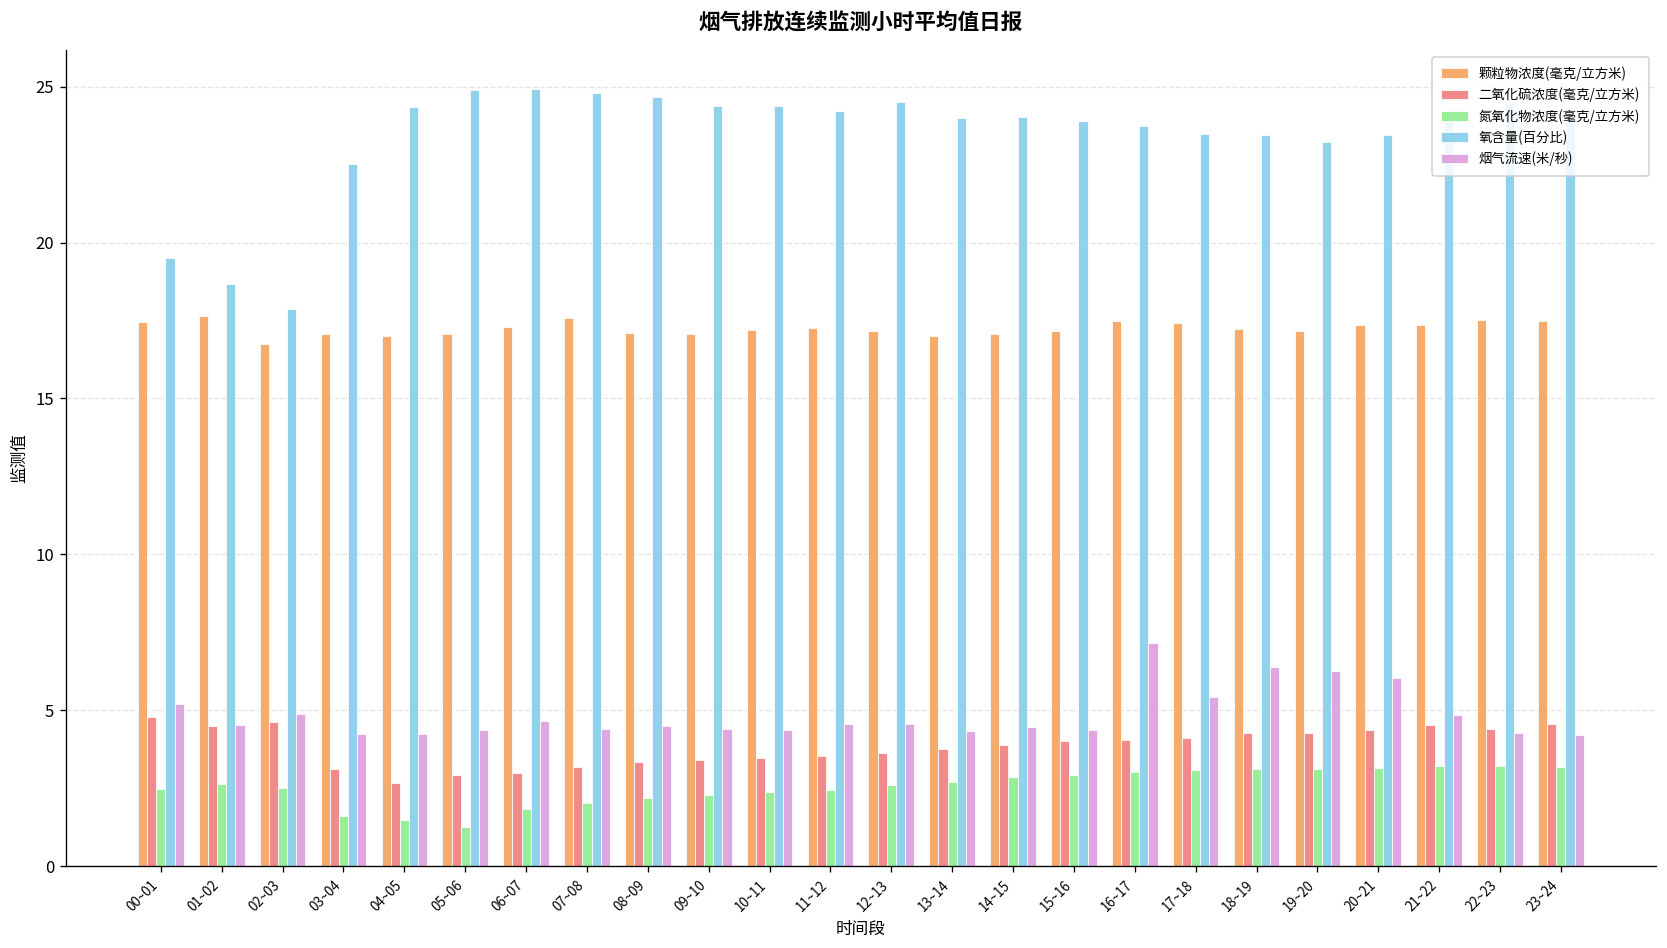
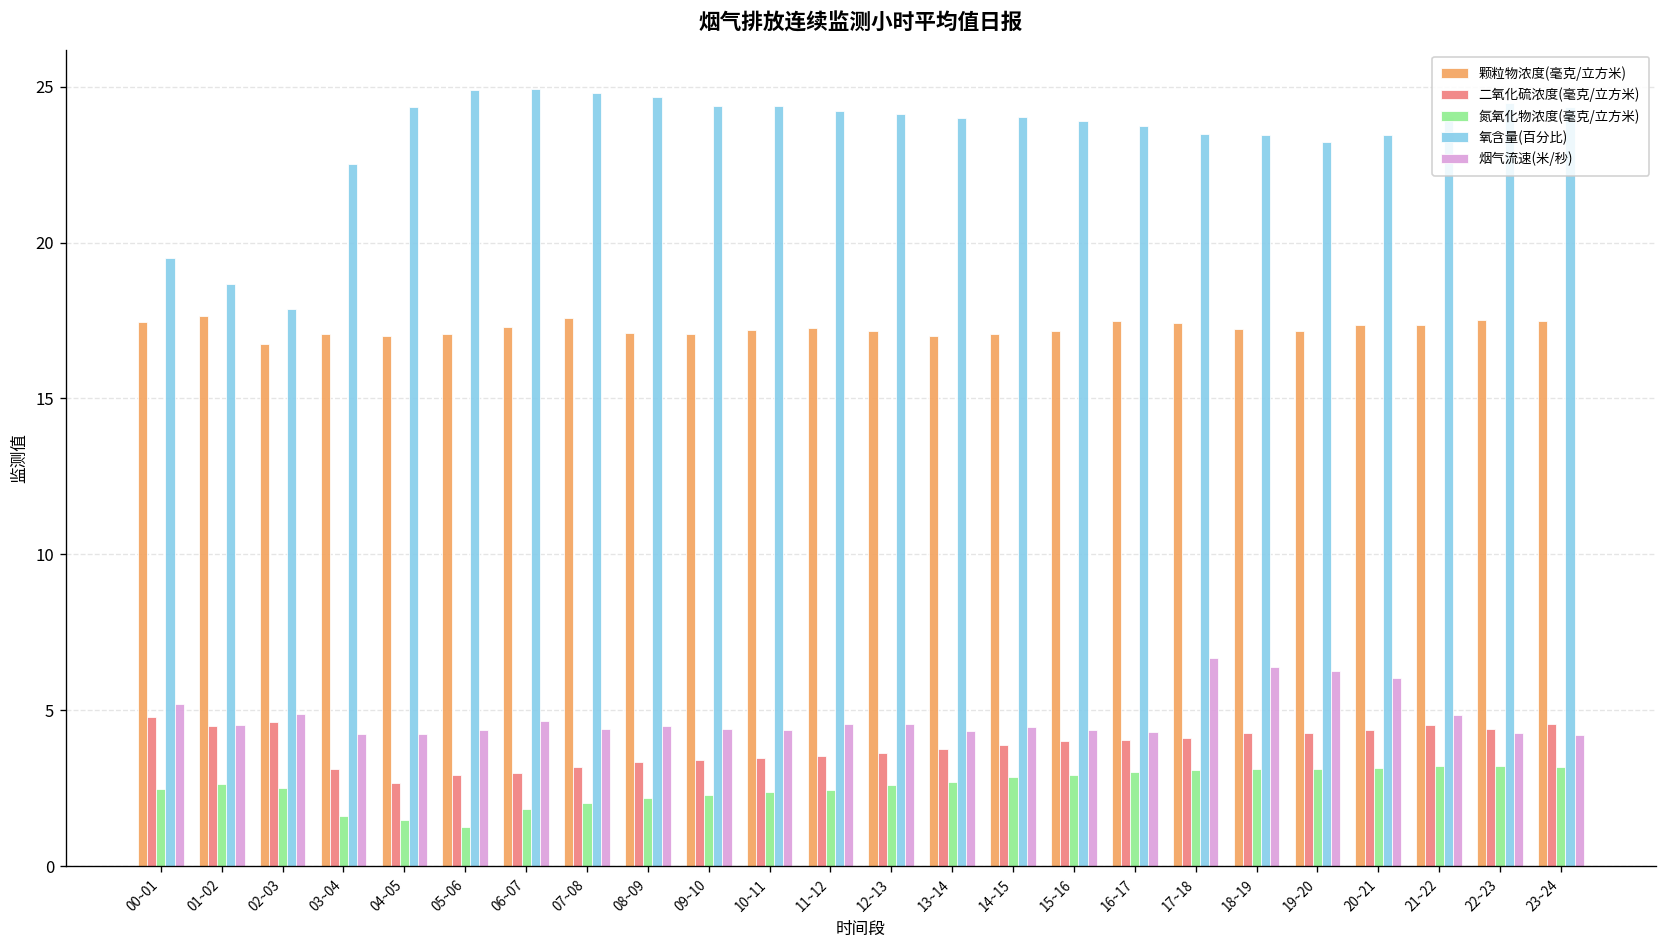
  {
    "氮氧化物浓度(毫克/立方米)": {
      "00~01": 2.5,
      "01~02": 2.6,
      "02~03": 2.5,
      "03~04": 1.6,
      "04~05": 1.5,
      "05~06": 1.2,
      "06~07": 1.8,
      "07~08": 2.0,
      "08~09": 2.2,
      "09~10": 2.3,
      "10~11": 2.4,
      "11~12": 2.4,
      "12~13": 2.6,
      "13~14": 2.7,
      "14~15": 2.8,
      "15~16": 2.9,
      "16~17": 3.0,
      "17~18": 3.1,
      "18~19": 3.1,
      "19~20": 3.1,
      "20~21": 3.1,
      "21~22": 3.2,
      "22~23": 3.2,
      "23~24": 3.2
    },
    "氧含量(百分比)": {
      "00~01": 19.5,
      "01~02": 18.7,
      "02~03": 17.9,
      "03~04": 22.5,
      "04~05": 24.4,
      "05~06": 24.9,
      "06~07": 24.9,
      "07~08": 24.8,
      "08~09": 24.7,
      "09~10": 24.4,
      "10~11": 24.4,
      "11~12": 24.2,
-     "12~13": 24.5,
+     "12~13": 24.1,
      "13~14": 24.0,
      "14~15": 24.0,
      "15~16": 23.9,
      "16~17": 23.7,
      "17~18": 23.5,
      "18~19": 23.5,
      "19~20": 23.2,
      "20~21": 23.4
    },
    "烟气流速(米/秒)": {
      "00~01": 5.2,
      "01~02": 4.5,
      "02~03": 4.9,
      "03~04": 4.3,
      "04~05": 4.2,
      "05~06": 4.4,
      "06~07": 4.7,
      "07~08": 4.4,
      "08~09": 4.5,
      "09~10": 4.4,
      "10~11": 4.4,
      "11~12": 4.6,
      "12~13": 4.6,
      "13~14": 4.3,
      "14~15": 4.5,
      "15~16": 4.4,
-     "16~17": 7.2,
-     "17~18": 5.4,
+     "16~17": 4.3,
+     "17~18": 6.7,
      "18~19": 6.4,
      "19~20": 6.3,
      "20~21": 6.0,
      "21~22": 4.9,
      "22~23": 4.3,
      "23~24": 4.2
    }
  }
